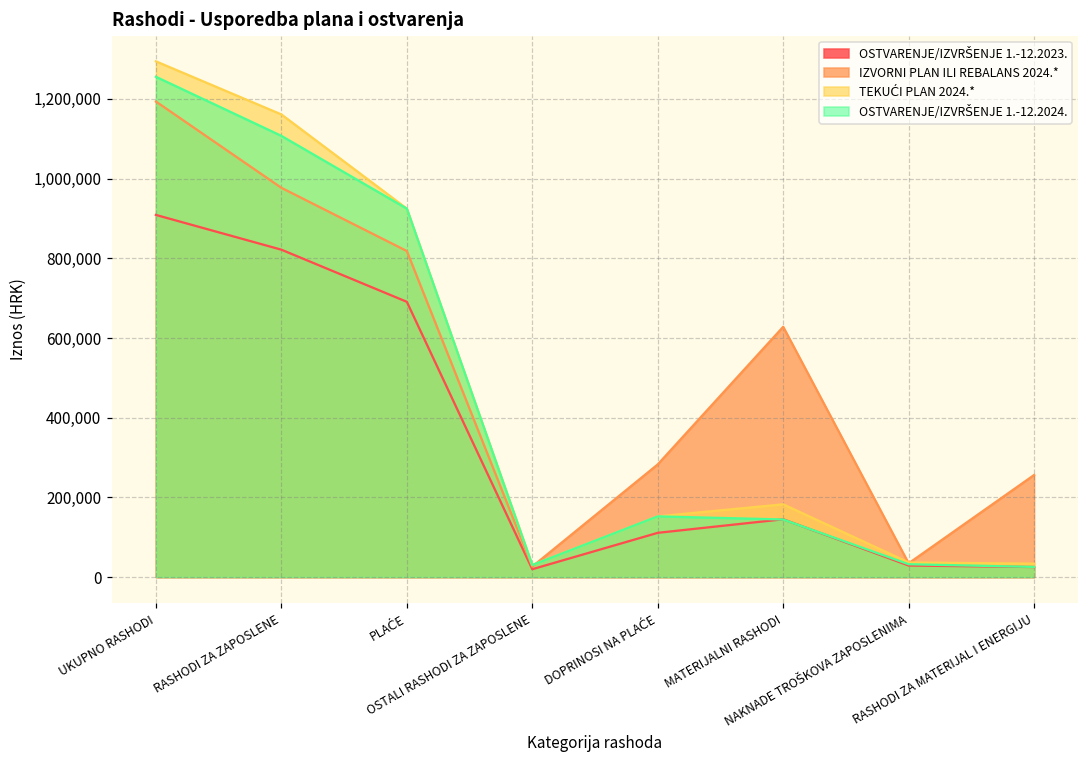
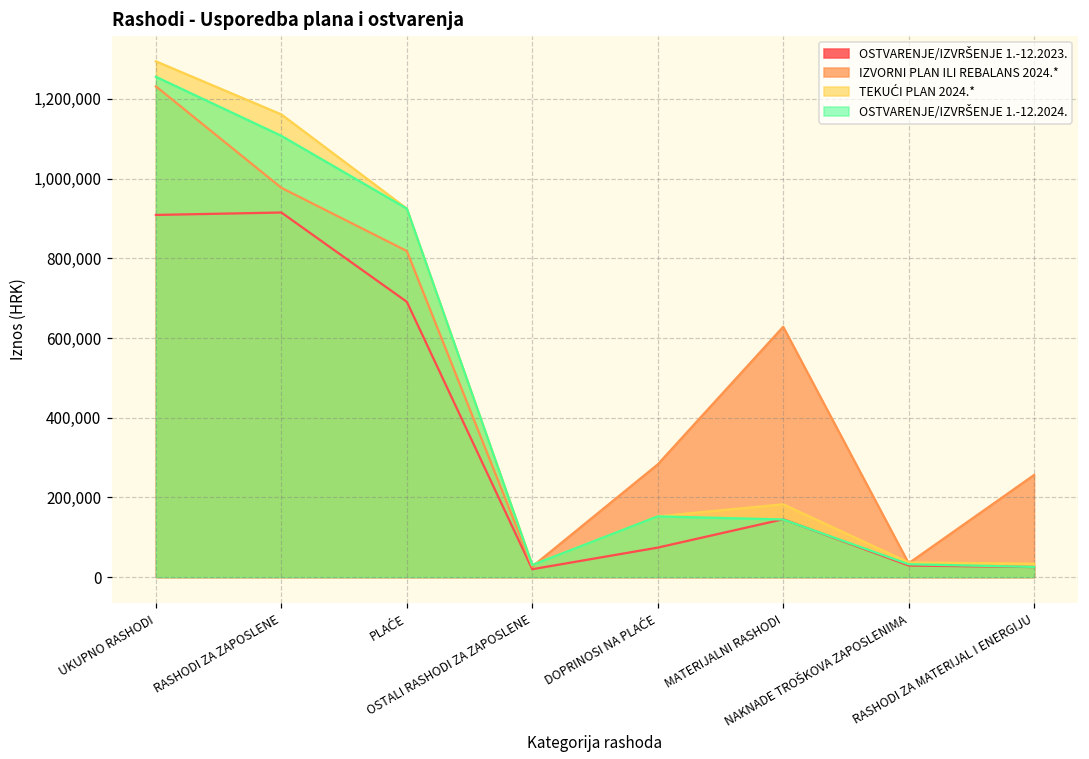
  {
    "OSTVARENJE/IZVRŠENJE 1.-12.2023.": {
      "UKUPNO RASHODI": "910,000",
-     "RASHODI ZA ZAPOSLENE": "820,000",
+     "RASHODI ZA ZAPOSLENE": "910,000",
      "PLAĆE": "690,000",
-     "DOPRINOSI NA PLAĆE": "110,000"
+     "DOPRINOSI NA PLAĆE": "70,000"
    },
    "IZVORNI PLAN ILI REBALANS 2024.*": {
-     "UKUPNO RASHODI": "1,190,000",
+     "UKUPNO RASHODI": "1,230,000",
      "RASHODI ZA ZAPOSLENE": "980,000",
      "PLAĆE": "820,000",
      "DOPRINOSI NA PLAĆE": "280,000",
      "MATERIJALNI RASHODI": "630,000",
      "RASHODI ZA MATERIJAL I ENERGIJU": "260,000"
    },
    "TEKUĆI PLAN 2024.*": {
      "UKUPNO RASHODI": "1,290,000",
      "RASHODI ZA ZAPOSLENE": "1,160,000",
      "MATERIJALNI RASHODI": "180,000",
      "RASHODI ZA MATERIJAL I ENERGIJU": "30,000"
    },
    "OSTVARENJE/IZVRŠENJE 1.-12.2024.": {
      "UKUPNO RASHODI": "1,260,000",
      "RASHODI ZA ZAPOSLENE": "1,110,000"
    }
  }
